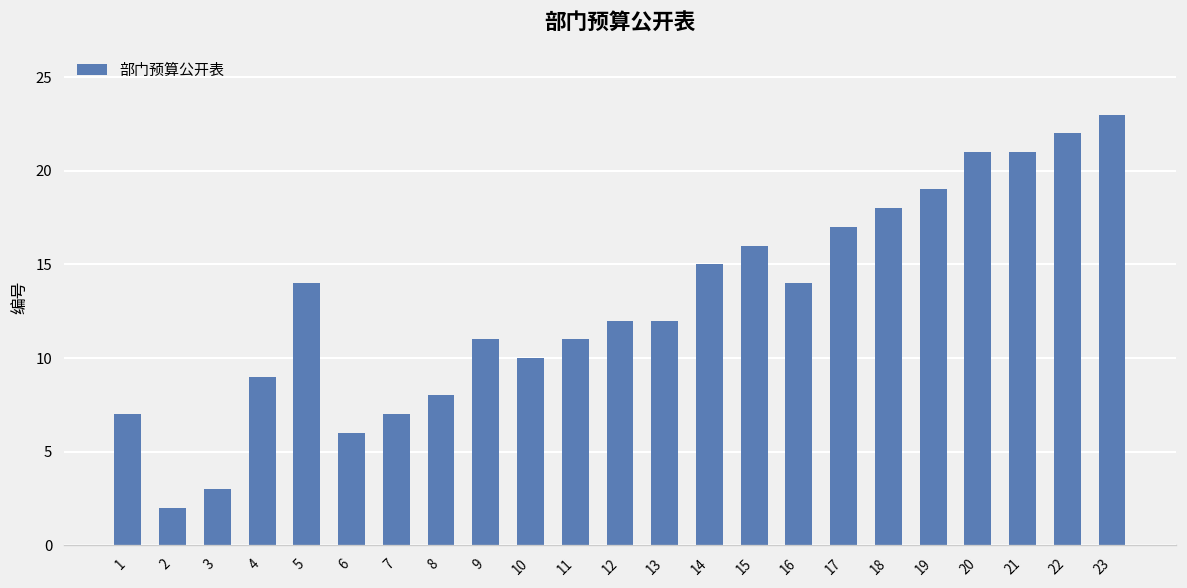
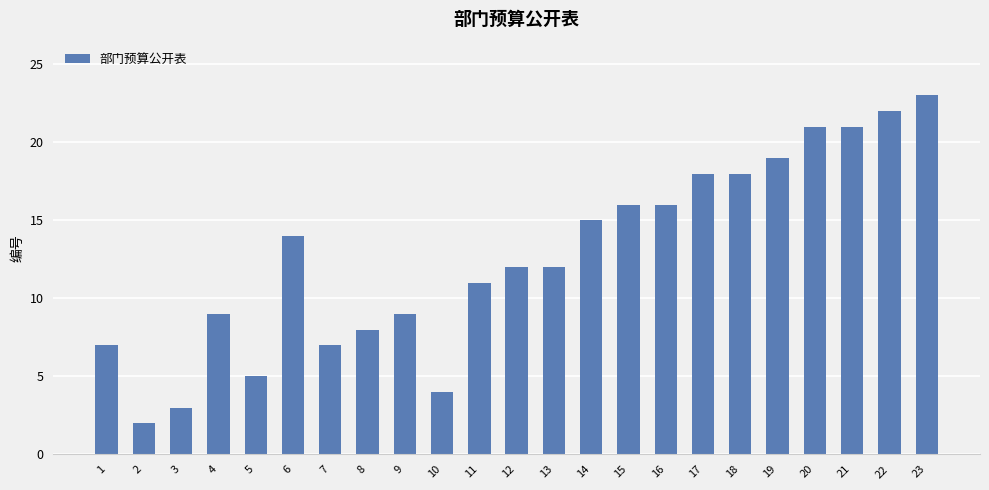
  {
    "1": 7,
    "2": 2,
    "3": 3,
    "4": 9,
-   "5": 14,
-   "6": 6,
+   "5": 5,
+   "6": 14,
    "7": 7,
    "8": 8,
-   "9": 11,
-   "10": 10,
+   "9": 9,
+   "10": 4,
    "11": 11,
    "12": 12,
    "13": 12,
    "14": 15,
    "15": 16,
-   "16": 14,
-   "17": 17,
+   "16": 16,
+   "17": 18,
    "18": 18,
    "19": 19,
    "20": 21,
    "21": 21,
    "22": 22,
    "23": 23
  }
